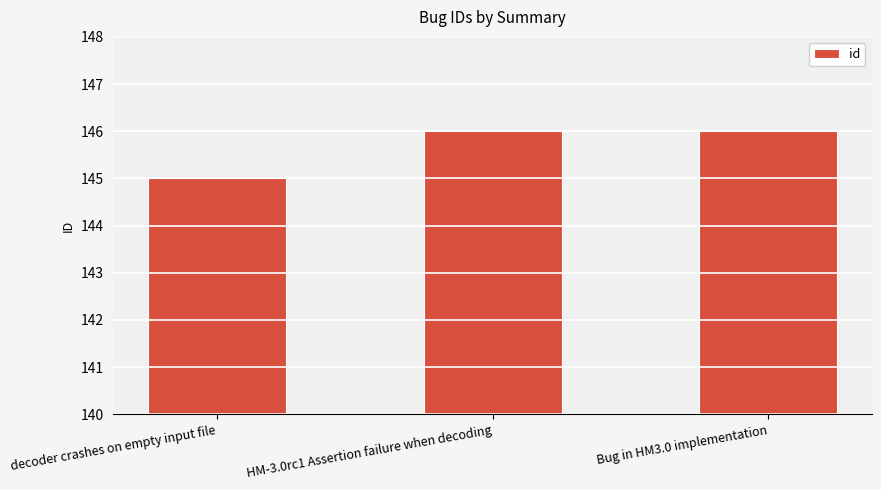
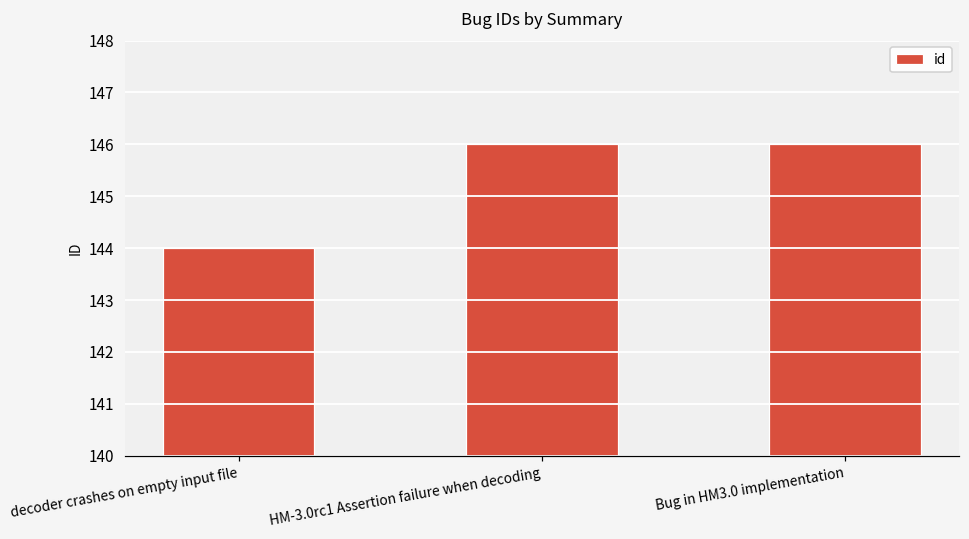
  {
-   "decoder crashes on empty input file": 145,
+   "decoder crashes on empty input file": 144,
    "HM-3.0rc1 Assertion failure when decoding": 146,
    "Bug in HM3.0 implementation": 146
  }
